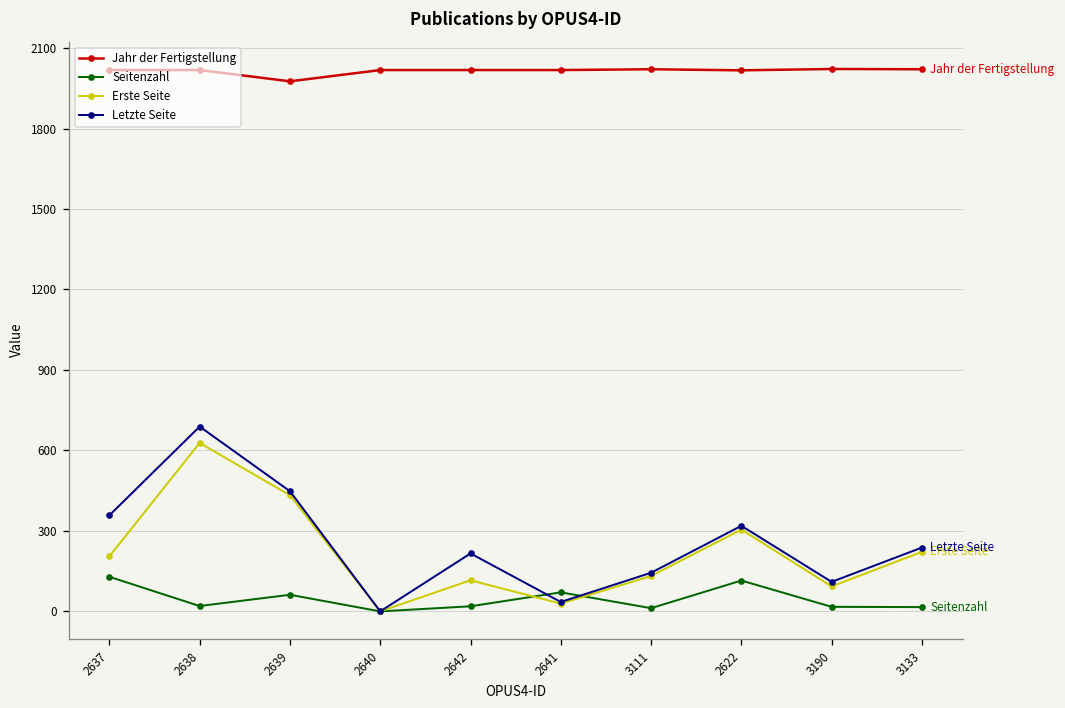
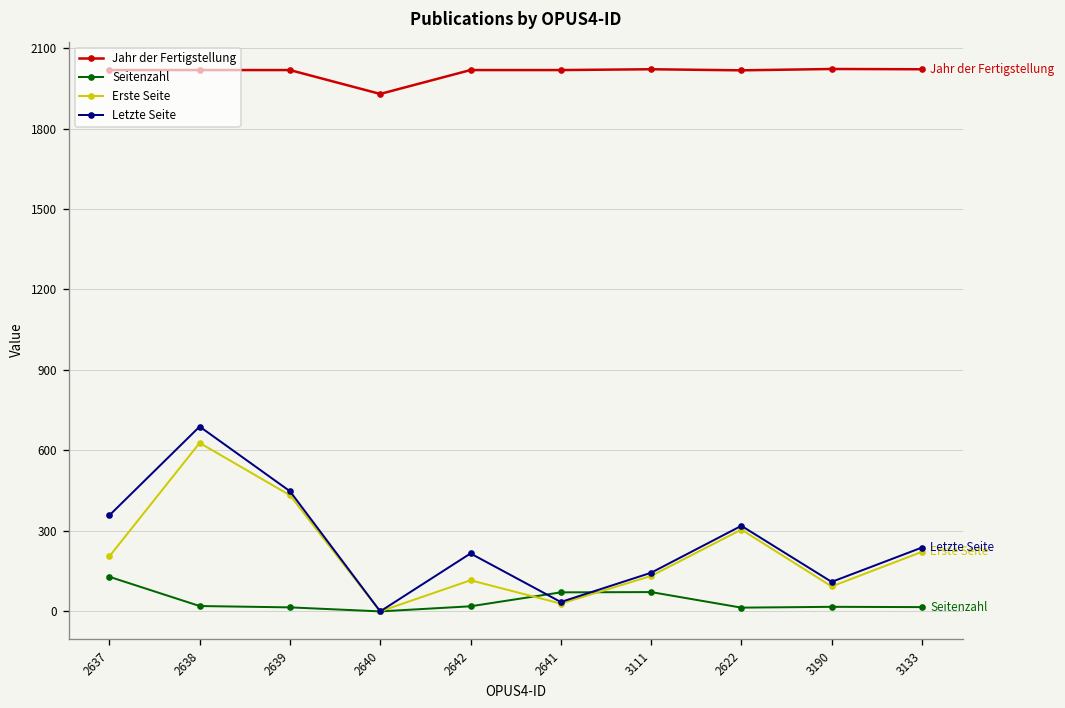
  {
    "Jahr der Fertigstellung": {
-     "2639": 1980,
-     "2640": 2020,
+     "2639": 2020,
+     "2640": 1930,
      "2642": 2020,
      "2641": 2020,
      "3111": 2020,
      "2622": 2020,
      "3190": 2020,
      "3133": 2020
    },
    "Seitenzahl": {
      "2637": 130,
      "2638": 20,
-     "2639": 60,
+     "2639": 20,
      "2642": 20,
      "2641": 70,
-     "3111": 10,
-     "2622": 120,
+     "3111": 70,
+     "2622": 10,
      "3190": 20,
      "3133": 20
    },
    "Erste Seite": {
      "2637": 210,
      "2638": 630,
      "2639": 430,
      "2642": 120,
      "3111": 130,
      "2622": 310,
      "3190": 90,
      "3133": 220
    },
    "Letzte Seite": {
      "2637": 360,
      "2638": 690,
      "2639": 450,
      "2642": 220,
      "3111": 140,
      "2622": 320,
      "3190": 110,
      "3133": 240
    }
  }
